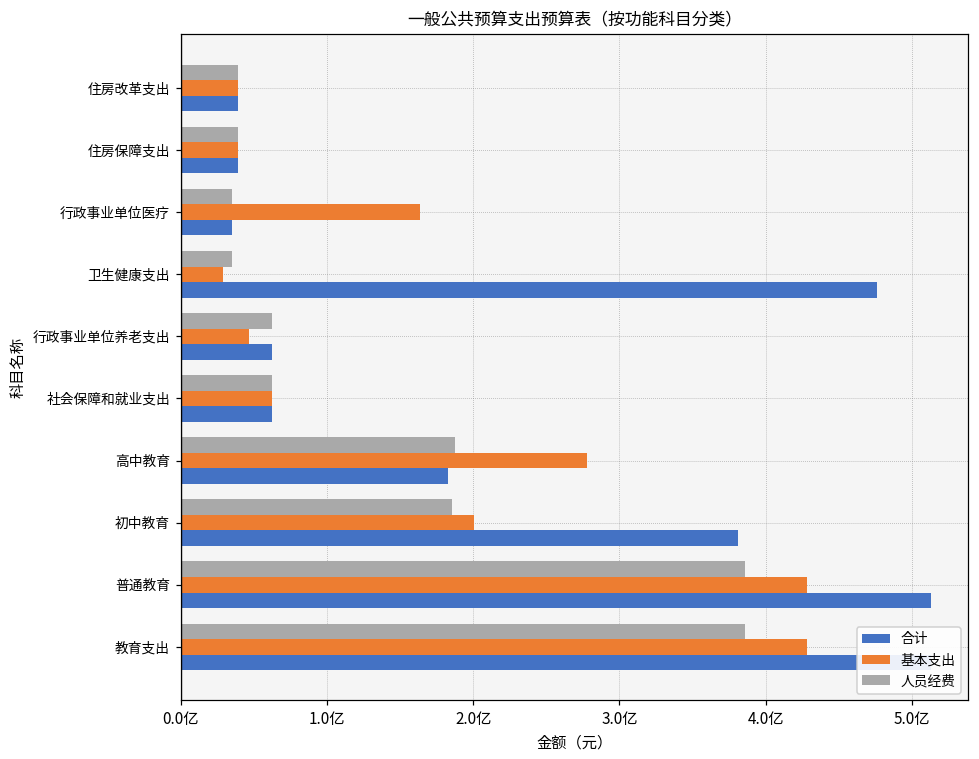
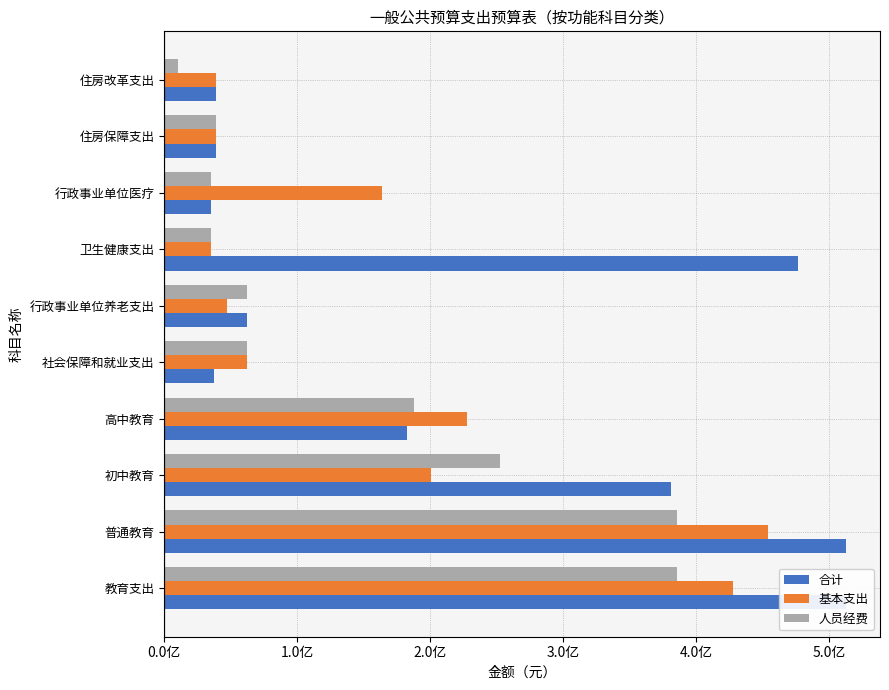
  {
    "合计": {
      "住房改革支出": "0.39亿",
      "住房保障支出": "0.39亿",
      "行政事业单位医疗": "0.35亿",
      "卫生健康支出": "4.76亿",
      "行政事业单位养老支出": "0.62亿",
-     "社会保障和就业支出": "0.63亿",
+     "社会保障和就业支出": "0.37亿",
      "高中教育": "1.83亿",
      "初中教育": "3.81亿",
      "普通教育": "5.13亿"
    },
    "基本支出": {
      "住房改革支出": "0.39亿",
      "住房保障支出": "0.39亿",
      "行政事业单位医疗": "1.64亿",
-     "卫生健康支出": "0.29亿",
+     "卫生健康支出": "0.35亿",
      "行政事业单位养老支出": "0.47亿",
      "社会保障和就业支出": "0.63亿",
-     "高中教育": "2.78亿",
+     "高中教育": "2.28亿",
      "初中教育": "2.01亿",
-     "普通教育": "4.28亿",
+     "普通教育": "4.54亿",
      "教育支出": "4.28亿"
    },
    "人员经费": {
-     "住房改革支出": "0.39亿",
+     "住房改革支出": "0.10亿",
      "住房保障支出": "0.39亿",
      "行政事业单位医疗": "0.35亿",
      "卫生健康支出": "0.35亿",
      "行政事业单位养老支出": "0.62亿",
      "社会保障和就业支出": "0.62亿",
      "高中教育": "1.88亿",
-     "初中教育": "1.86亿",
+     "初中教育": "2.52亿",
      "普通教育": "3.86亿",
      "教育支出": "3.86亿"
    }
  }
